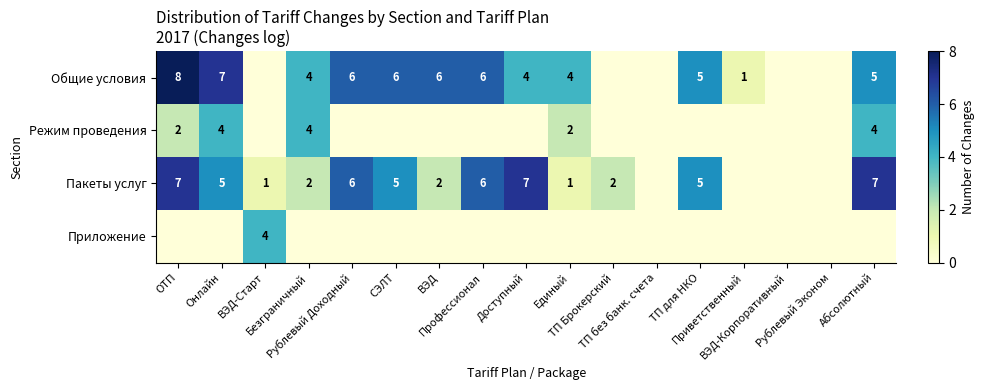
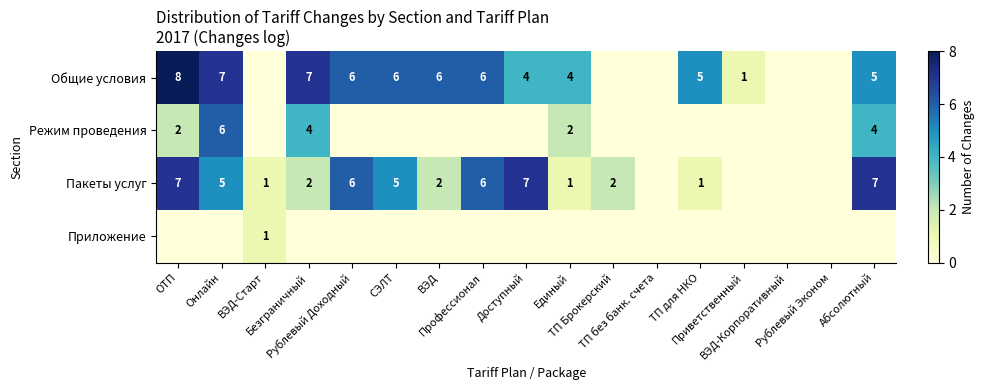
  {
    "Общие условия": {
      "ОТП": 8,
      "Онлайн": 7,
-     "Безграничный": 4,
+     "Безграничный": 7,
      "Рублевый Доходный": 6,
      "СЭЛТ": 6,
      "ВЭД": 6,
      "Профессионал": 6,
      "Доступный": 4,
      "Единый": 4,
      "ТП для НКО": 5,
      "Приветственный": 1,
      "Абсолютный": 5
    },
    "Режим проведения": {
      "ОТП": 2,
-     "Онлайн": 4,
+     "Онлайн": 6,
      "Безграничный": 4,
      "Единый": 2,
      "Абсолютный": 4
    },
    "Пакеты услуг": {
      "ОТП": 7,
      "Онлайн": 5,
      "ВЭД-Старт": 1,
      "Безграничный": 2,
      "Рублевый Доходный": 6,
      "СЭЛТ": 5,
      "ВЭД": 2,
      "Профессионал": 6,
      "Доступный": 7,
      "Единый": 1,
      "ТП Брокерский": 2,
-     "ТП для НКО": 5,
+     "ТП для НКО": 1,
      "Абсолютный": 7
    },
    "Приложение": {
-     "ВЭД-Старт": 4
+     "ВЭД-Старт": 1
    }
  }
